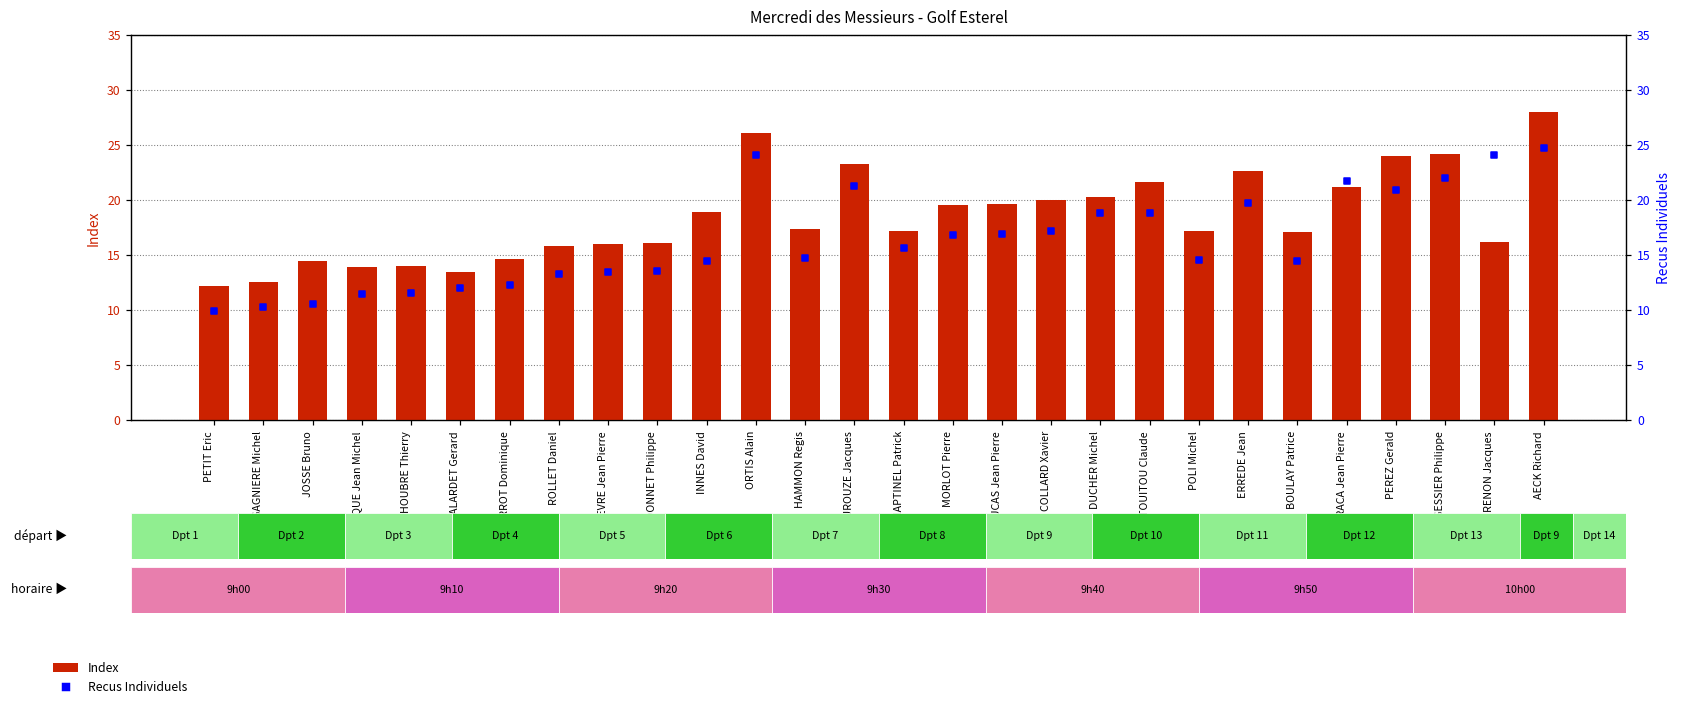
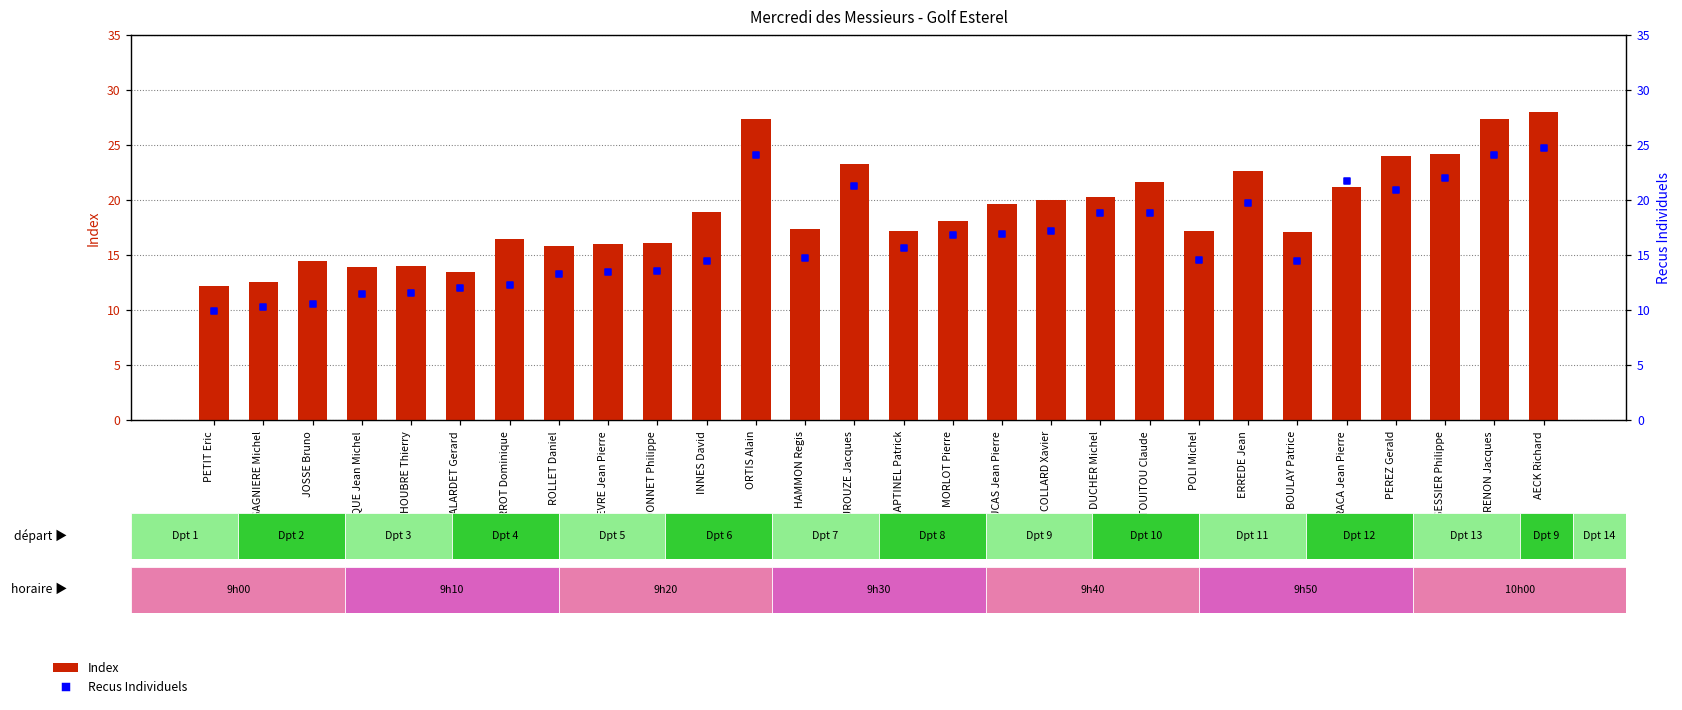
  {
    "Index": {
      "PETIT Eric": 12,
      "GAGNIERE Michel": 13,
      "JOSSE Bruno": 15,
      "HOUBRE Thierry": 14,
      "ALARDET Gerard": 14,
-     "PERROT Dominique": 15,
+     "PERROT Dominique": 17,
      "ROLLET Daniel": 16,
      "LEFEVRE Jean Pierre": 16,
      "INNES David": 19,
-     "ORTIS Alain": 26,
+     "ORTIS Alain": 27,
      "HAMMON Regis": 17,
      "AUROUZE Jacques": 23,
      "CHAPTINEL Patrick": 17,
-     "MORLOT Pierre": 20,
+     "MORLOT Pierre": 18,
      "LUCAS Jean Pierre": 20,
      "COLLARD Xavier": 20,
      "DUCHER Michel": 20,
      "TOUITOU Claude": 22,
      "POLI Michel": 17,
      "ERREDE Jean": 23,
      "BOULAY Patrice": 17,
      "DRACA Jean Pierre": 21,
      "PEREZ Gerald": 24,
      "GESSIER Philippe": 24,
-     "RENON Jacques": 16,
+     "RENON Jacques": 27,
      "AECK Richard": 28
    }
  }
